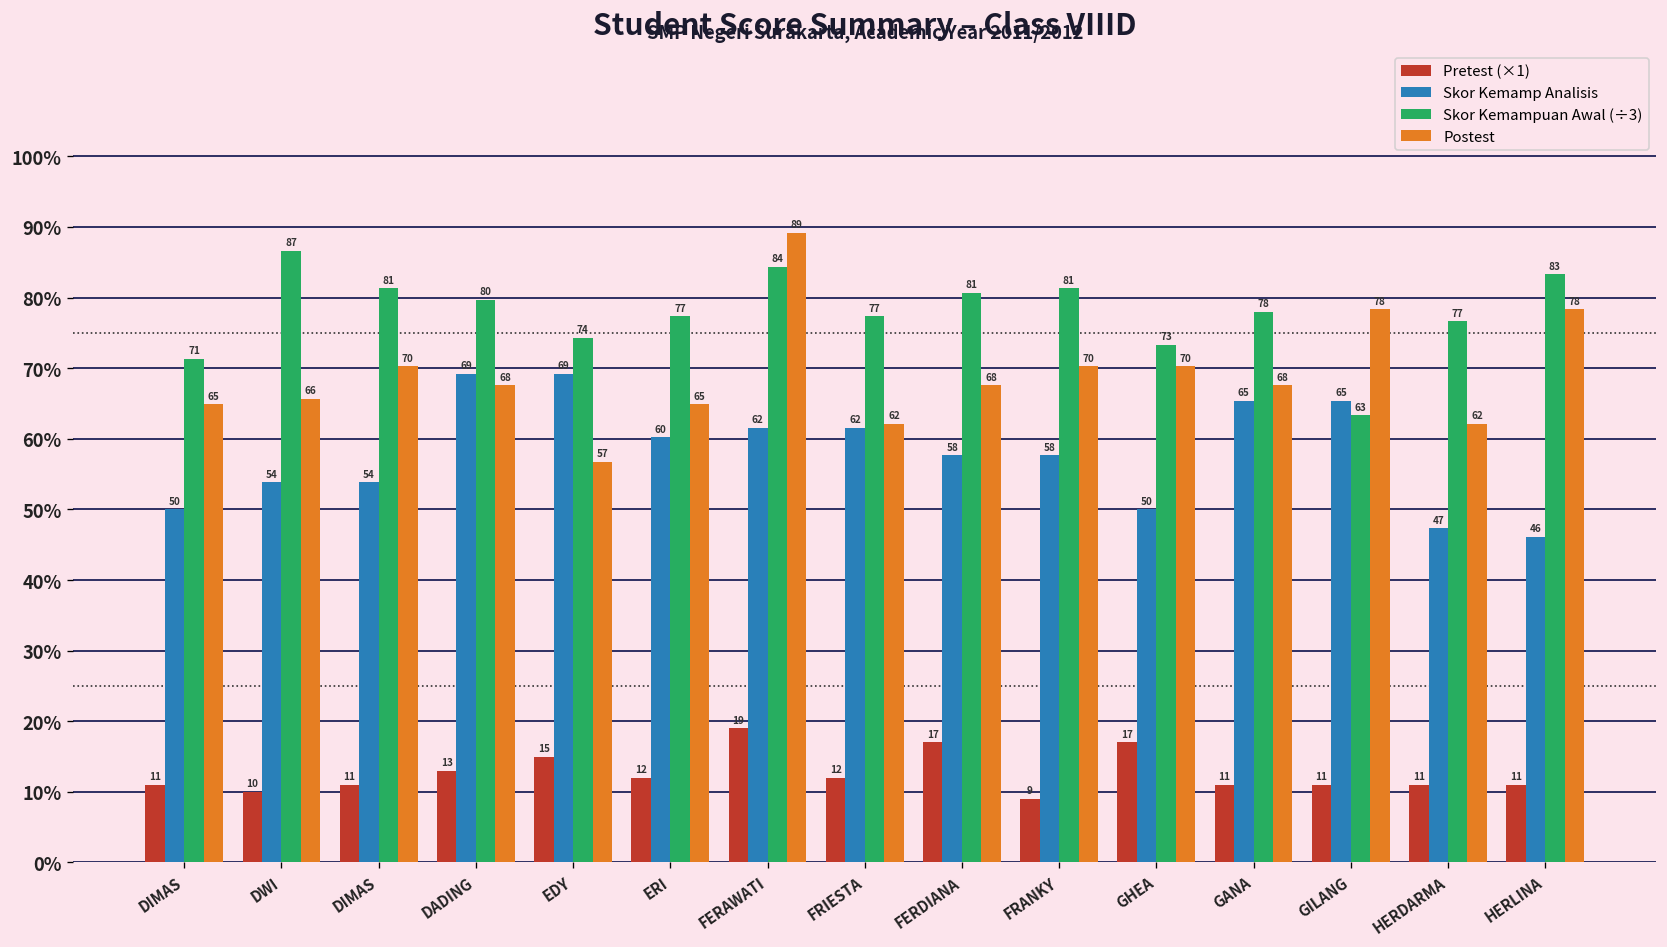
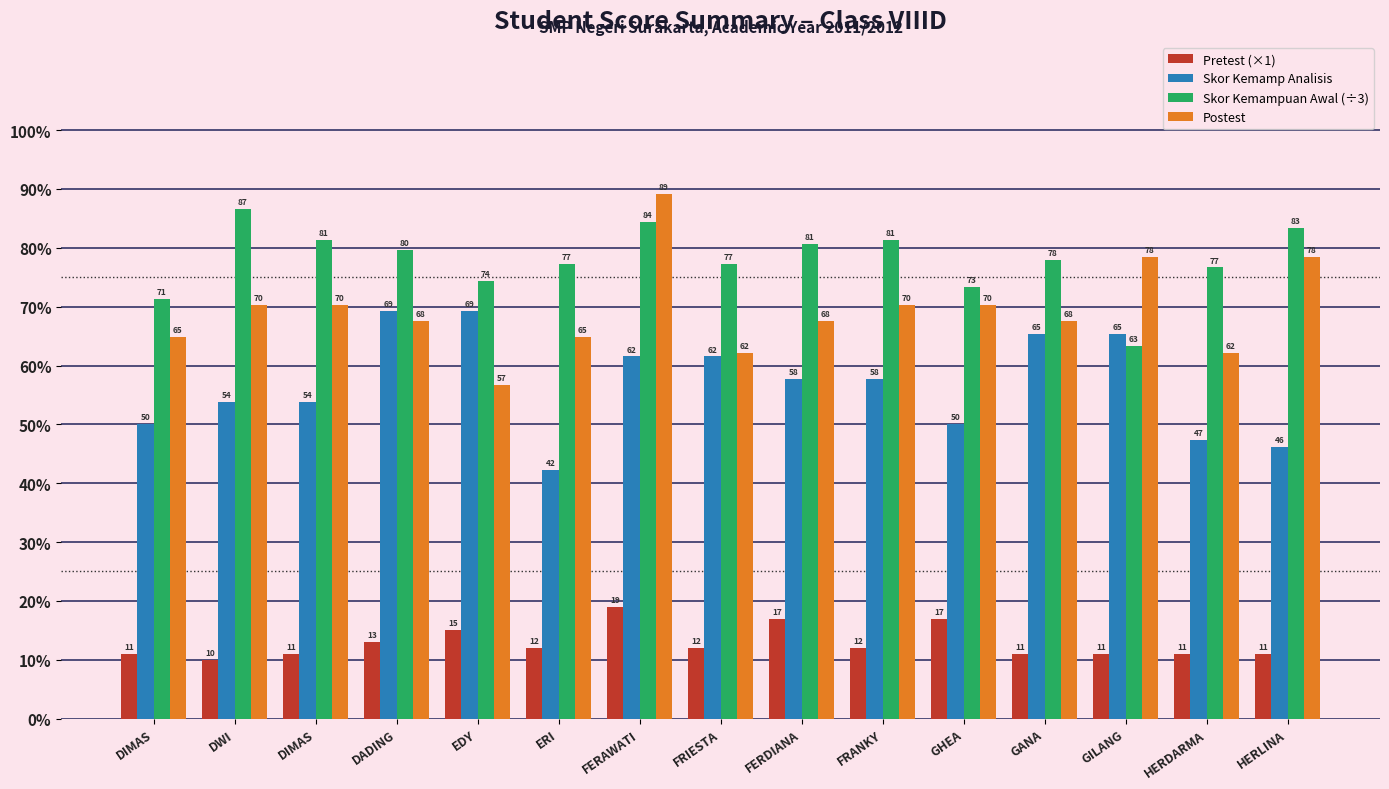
  {
    "Pretest (×1)": {
      "DWI": 10,
      "DADING": 13,
      "EDY": 15,
      "ERI": 12,
      "FERAWATI": 19,
      "FRIESTA": 12,
      "FERDIANA": 17,
-     "FRANKY": 9,
+     "FRANKY": 12,
      "GHEA": 17,
      "GANA": 11,
      "GILANG": 11,
      "HERDARMA": 11,
      "HERLINA": 11
    },
    "Skor Kemamp Analisis": {
      "DWI": 54,
      "DADING": 69,
      "EDY": 69,
-     "ERI": 60,
+     "ERI": 42,
      "FERAWATI": 62,
      "FRIESTA": 62,
      "FERDIANA": 58,
      "FRANKY": 58,
      "GHEA": 50,
      "GANA": 65,
      "GILANG": 65,
      "HERDARMA": 47,
      "HERLINA": 46
    },
    "Skor Kemampuan Awal (÷3)": {
      "DWI": 87,
      "DADING": 80,
      "EDY": 74,
      "ERI": 77,
      "FERAWATI": 84,
      "FRIESTA": 77,
      "FERDIANA": 81,
      "FRANKY": 81,
      "GHEA": 73,
      "GANA": 78,
      "GILANG": 63,
      "HERDARMA": 77,
      "HERLINA": 83
    },
    "Postest": {
-     "DWI": 66,
+     "DWI": 70,
      "DADING": 68,
      "EDY": 57,
      "ERI": 65,
      "FERAWATI": 89,
      "FRIESTA": 62,
      "FERDIANA": 68,
      "FRANKY": 70,
      "GHEA": 70,
      "GANA": 68,
      "GILANG": 78,
      "HERDARMA": 62,
      "HERLINA": 78
    }
  }
